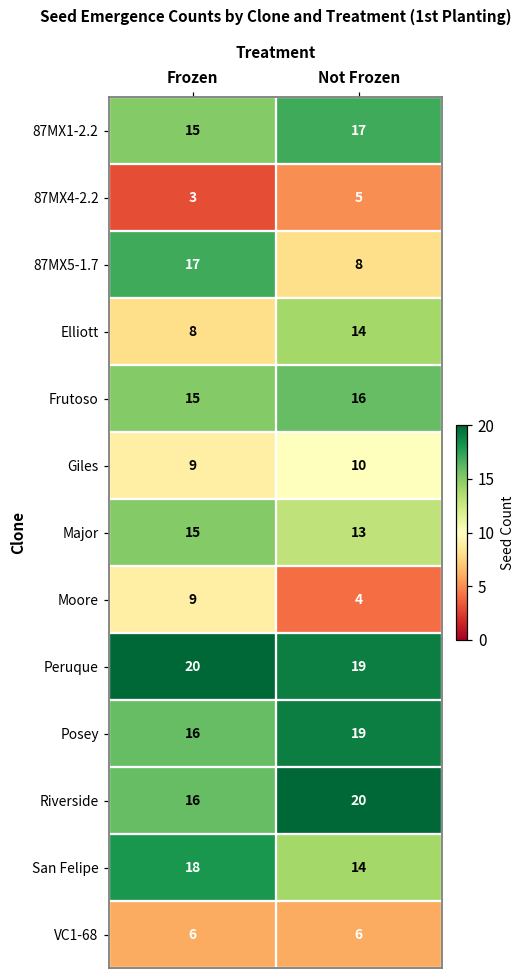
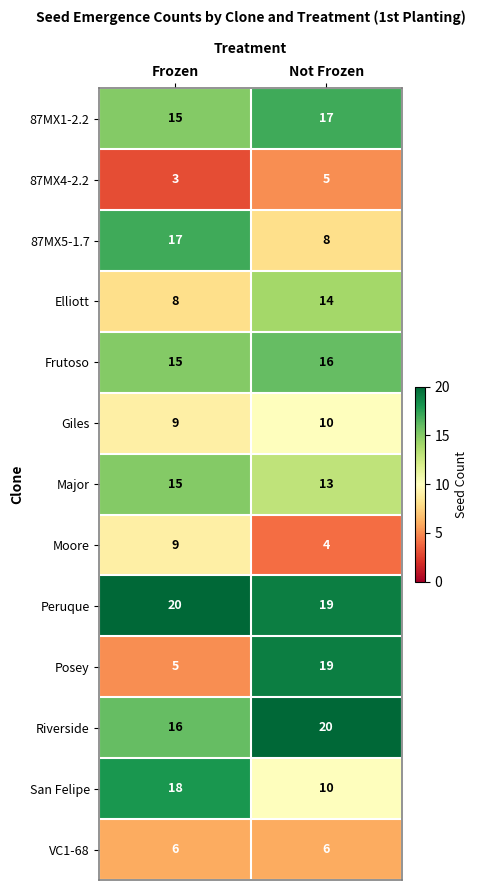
  {
    "87MX1-2.2": {
      "Frozen": 15,
      "Not Frozen": 17
    },
    "87MX4-2.2": {
      "Frozen": 3,
      "Not Frozen": 5
    },
    "87MX5-1.7": {
      "Frozen": 17,
      "Not Frozen": 8
    },
    "Elliott": {
      "Frozen": 8,
      "Not Frozen": 14
    },
    "Frutoso": {
      "Frozen": 15,
      "Not Frozen": 16
    },
    "Giles": {
      "Frozen": 9,
      "Not Frozen": 10
    },
    "Major": {
      "Frozen": 15,
      "Not Frozen": 13
    },
    "Moore": {
      "Frozen": 9,
      "Not Frozen": 4
    },
    "Peruque": {
      "Frozen": 20,
      "Not Frozen": 19
    },
    "Posey": {
-     "Frozen": 16,
+     "Frozen": 5,
      "Not Frozen": 19
    },
    "Riverside": {
      "Frozen": 16,
      "Not Frozen": 20
    },
    "San Felipe": {
      "Frozen": 18,
-     "Not Frozen": 14
+     "Not Frozen": 10
    },
    "VC1-68": {
      "Frozen": 6,
      "Not Frozen": 6
    }
  }
